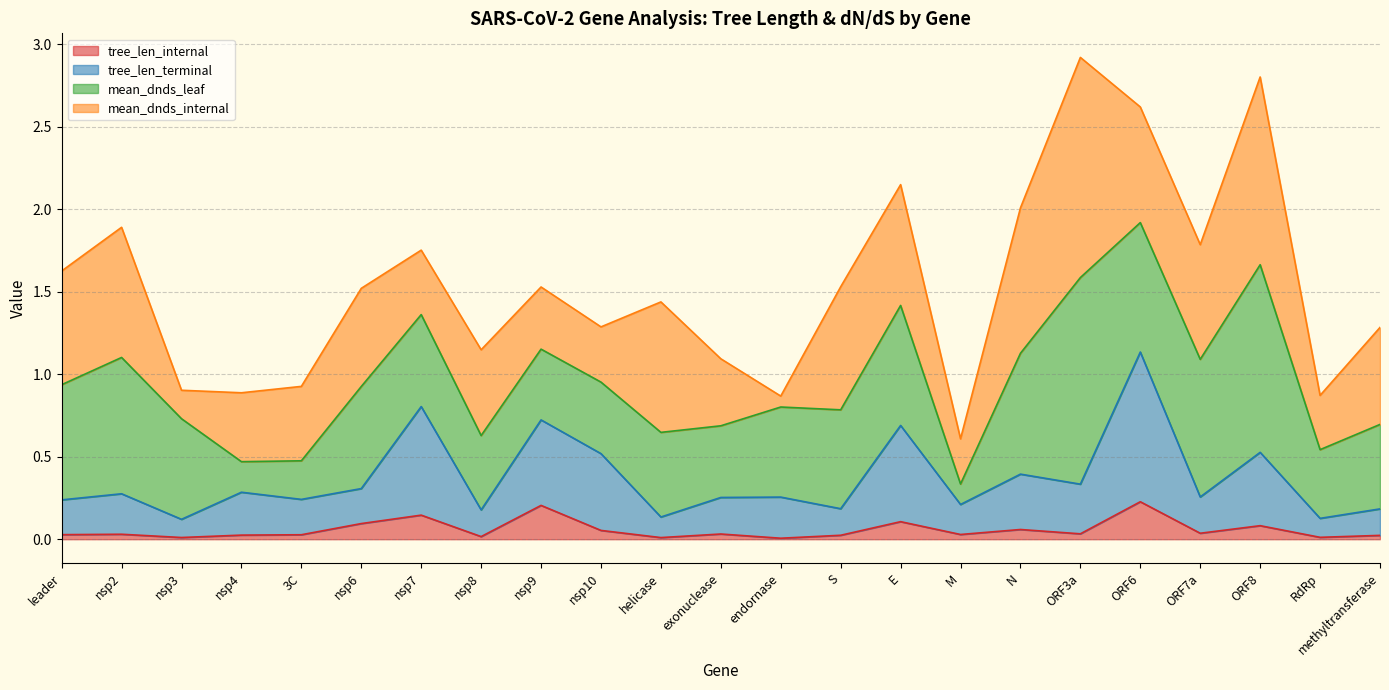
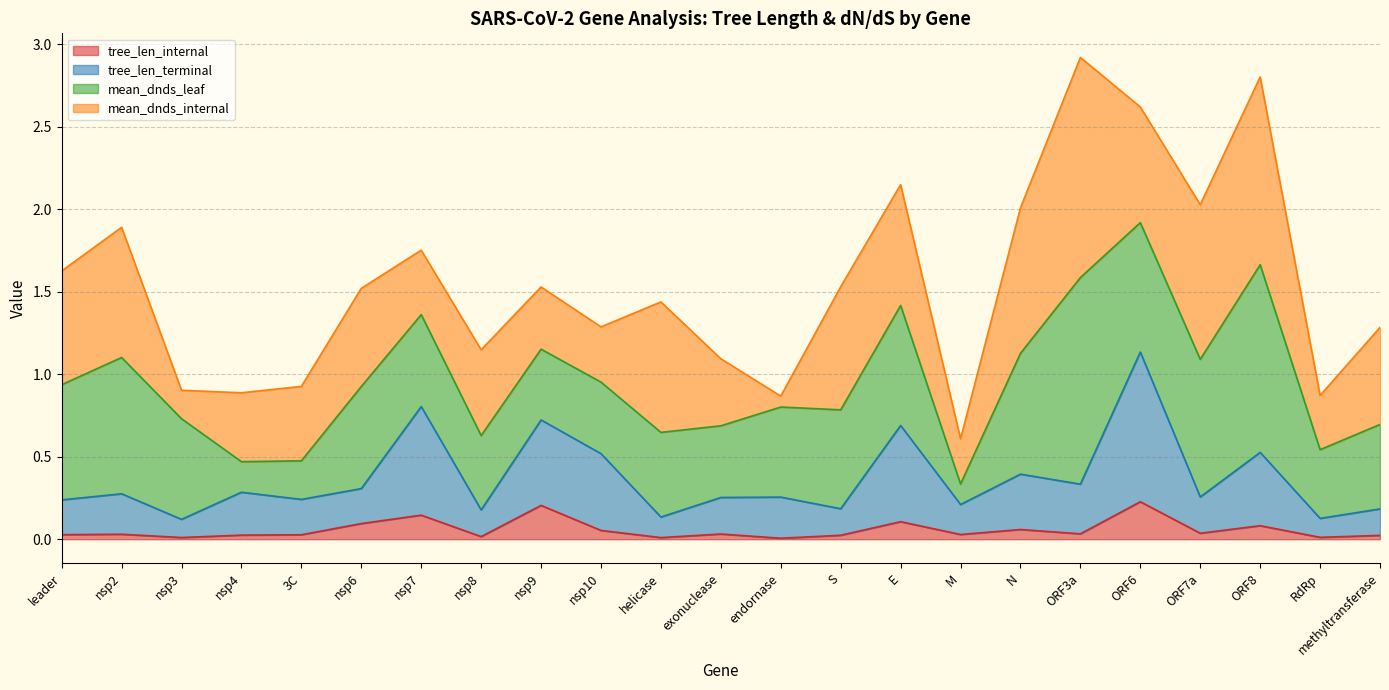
  {
    "tree_len_internal": {
      "leader": 0.03,
      "nsp2": 0.03,
      "nsp3": 0.01,
      "nsp4": 0.02,
      "3C": 0.03,
      "nsp6": 0.09,
      "nsp7": 0.15,
      "nsp8": 0.02,
      "nsp9": 0.21,
      "nsp10": 0.05,
      "helicase": 0.01,
      "exonuclease": 0.03,
      "endornase": 0.01,
      "S": 0.02,
      "E": 0.11,
      "M": 0.03,
      "N": 0.06,
      "ORF3a": 0.03,
      "ORF6": 0.23,
      "ORF7a": 0.04,
      "ORF8": 0.08,
      "RdRp": 0.01,
      "methyltransferase": 0.02
    },
    "tree_len_terminal": {
      "leader": 0.21,
      "nsp2": 0.25,
      "nsp3": 0.11,
      "nsp4": 0.26,
      "3C": 0.21,
      "nsp6": 0.21,
      "nsp7": 0.66,
      "nsp8": 0.16,
      "nsp9": 0.52,
      "nsp10": 0.47,
      "helicase": 0.12,
      "exonuclease": 0.22,
      "endornase": 0.25,
      "S": 0.16,
      "E": 0.58,
      "M": 0.18,
      "N": 0.34,
      "ORF3a": 0.30,
      "ORF6": 0.91,
      "ORF7a": 0.22,
      "ORF8": 0.44,
      "RdRp": 0.11,
      "methyltransferase": 0.16
    },
    "mean_dnds_leaf": {
      "leader": 0.70,
      "nsp2": 0.83,
      "nsp3": 0.61,
      "nsp4": 0.19,
      "3C": 0.23,
      "nsp6": 0.62,
      "nsp7": 0.56,
      "nsp8": 0.45,
      "nsp9": 0.43,
      "nsp10": 0.43,
      "helicase": 0.51,
      "exonuclease": 0.43,
      "endornase": 0.55,
      "S": 0.60,
      "E": 0.73,
      "M": 0.12,
      "N": 0.73,
      "ORF3a": 1.25,
      "ORF6": 0.78,
      "ORF7a": 0.83,
      "ORF8": 1.14,
      "RdRp": 0.42,
      "methyltransferase": 0.51
    },
    "mean_dnds_internal": {
      "leader": 0.69,
      "nsp2": 0.79,
      "nsp3": 0.17,
      "nsp4": 0.42,
      "3C": 0.45,
      "nsp6": 0.60,
      "nsp7": 0.39,
      "nsp8": 0.52,
      "nsp9": 0.38,
      "nsp10": 0.33,
      "helicase": 0.79,
      "exonuclease": 0.41,
      "endornase": 0.07,
      "S": 0.75,
      "E": 0.73,
      "M": 0.27,
      "N": 0.88,
      "ORF3a": 1.33,
      "ORF6": 0.70,
-     "ORF7a": 0.70,
+     "ORF7a": 0.94,
      "ORF8": 1.14,
      "RdRp": 0.33,
      "methyltransferase": 0.59
    }
  }
